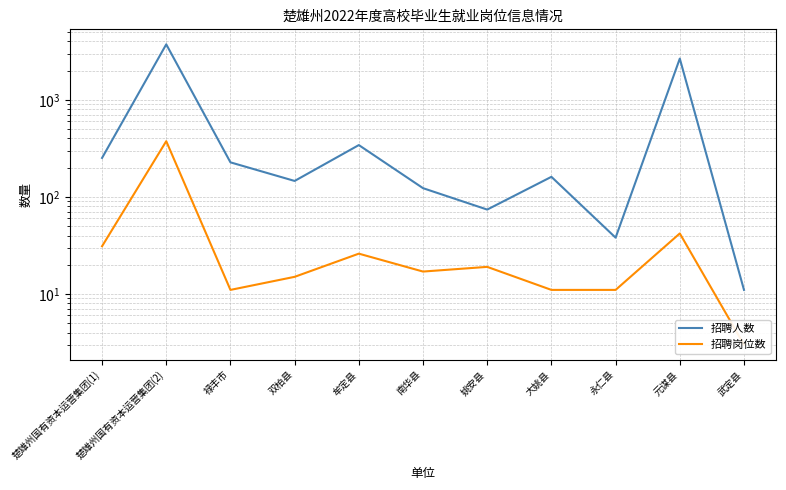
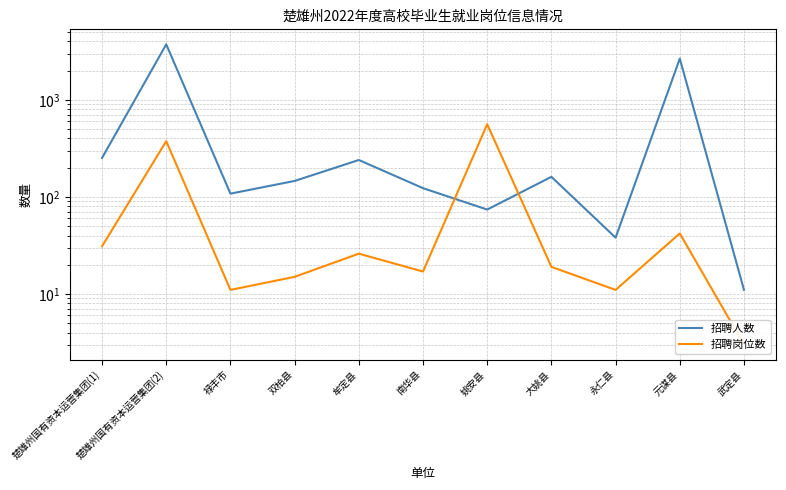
  {
    "招聘人数": {
      "楚雄州国有资本运营集团(1)": 250,
      "楚雄州国有资本运营集团(2)": 3700,
-     "禄丰市": 230,
+     "禄丰市": 110,
      "双柏县": 150,
-     "牟定县": 340,
+     "牟定县": 240,
      "南华县": 120,
      "姚安县": 70,
      "大姚县": 160,
      "永仁县": 38,
      "元谋县": 2700,
      "武定县": 11
    },
    "招聘岗位数": {
      "楚雄州国有资本运营集团(1)": 31,
      "楚雄州国有资本运营集团(2)": 380,
      "禄丰市": 11,
      "双柏县": 15,
      "牟定县": 26,
      "南华县": 17,
-     "姚安县": 19,
-     "大姚县": 11,
+     "姚安县": 600,
+     "大姚县": 19,
      "永仁县": 11,
      "元谋县": 42
    }
  }
